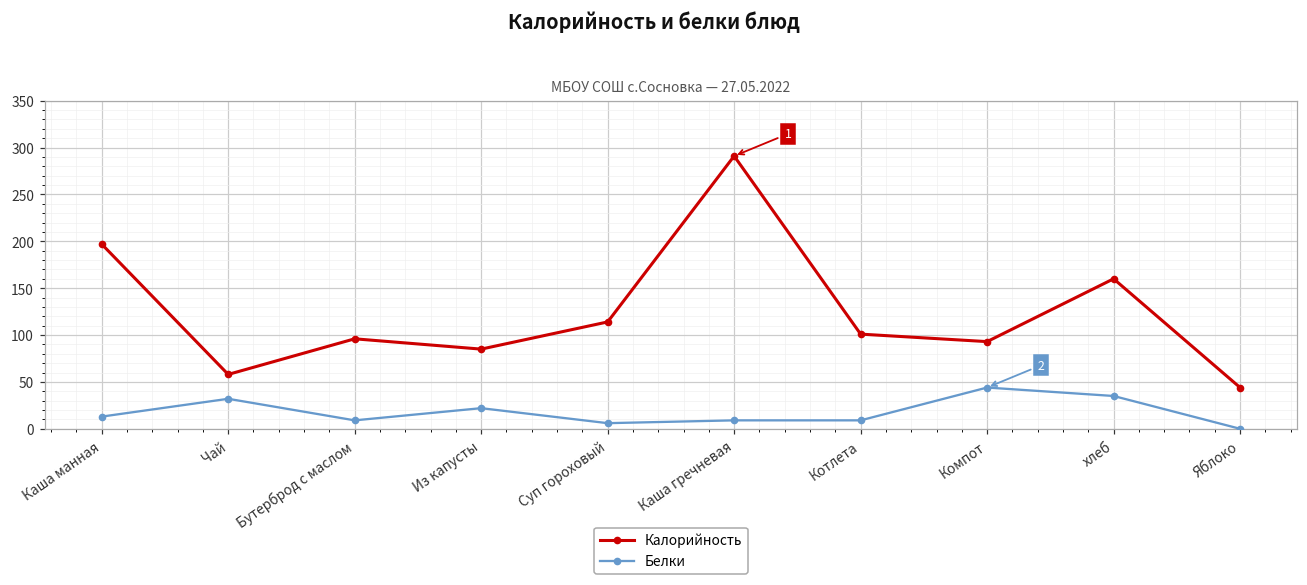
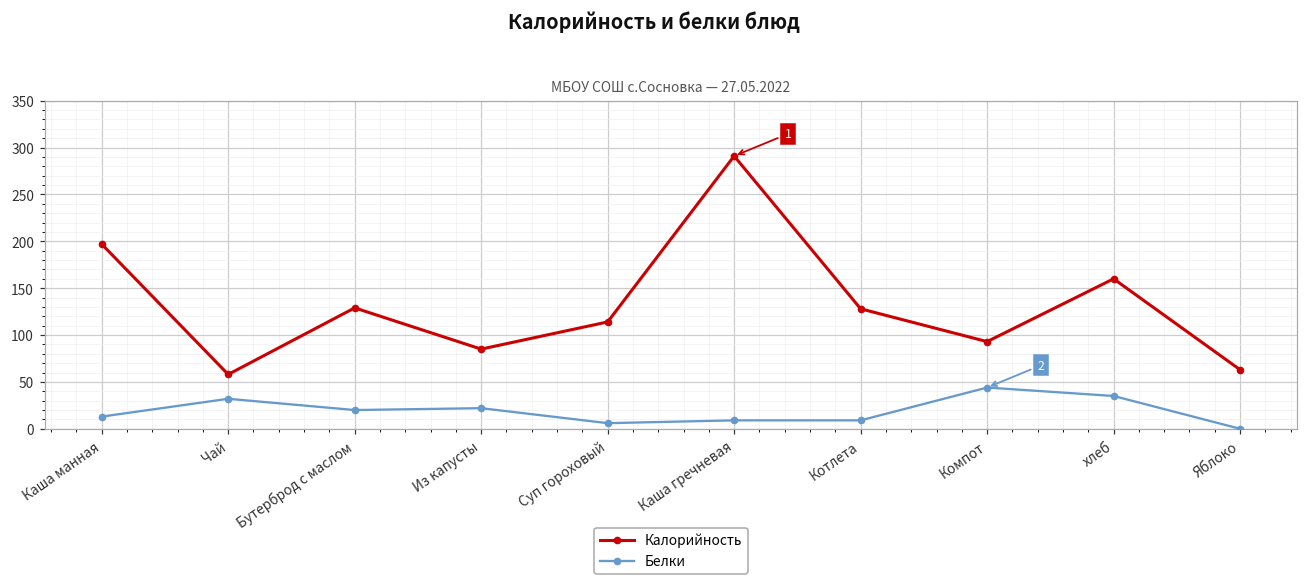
  {
    "Калорийность": {
      "Каша манная": 200,
      "Чай": 60,
-     "Бутерброд с маслом": 100,
+     "Бутерброд с маслом": 130,
      "Из капусты": 90,
      "Суп гороховый": 110,
      "Каша гречневая": 290,
-     "Котлета": 100,
+     "Котлета": 130,
      "Компот": 90,
      "хлеб": 160,
-     "Яблоко": 40
+     "Яблоко": 60
    },
    "Белки": {
      "Каша манная": 10,
      "Чай": 30,
-     "Бутерброд с маслом": 10,
+     "Бутерброд с маслом": 20,
      "Из капусты": 20,
      "Суп гороховый": 10,
      "Каша гречневая": 10,
      "Котлета": 10,
      "Компот": 40,
      "хлеб": 40,
      "Яблоко": 0
    }
  }
